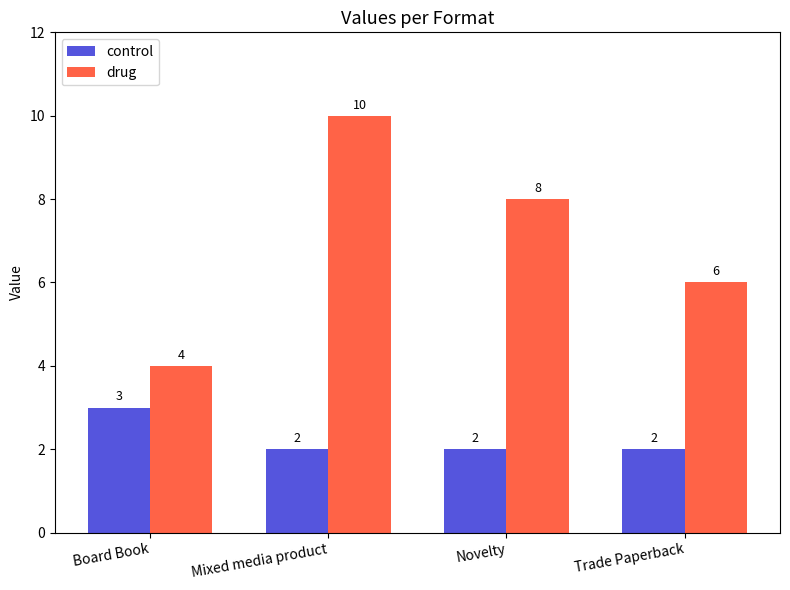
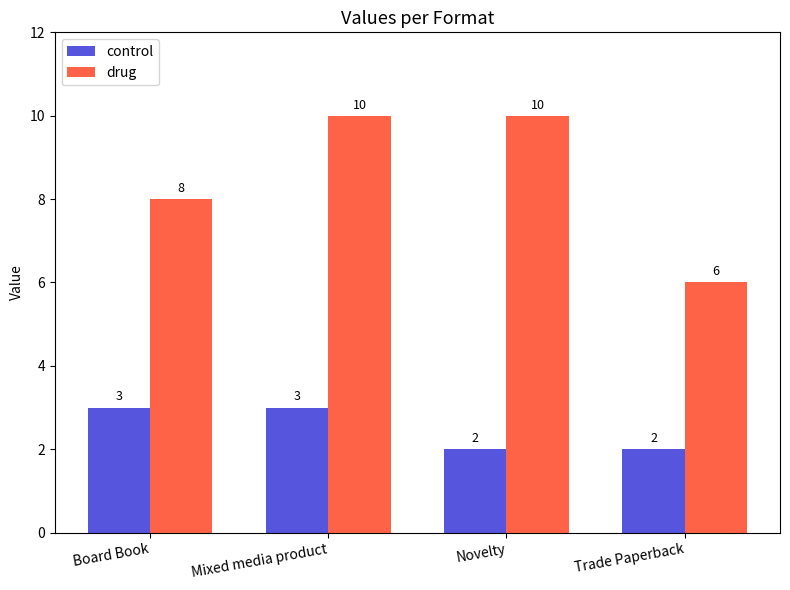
  {
    "control": {
      "Board Book": 3,
-     "Mixed media product": 2,
+     "Mixed media product": 3,
      "Novelty": 2,
      "Trade Paperback": 2
    },
    "drug": {
-     "Board Book": 4,
+     "Board Book": 8,
      "Mixed media product": 10,
-     "Novelty": 8,
+     "Novelty": 10,
      "Trade Paperback": 6
    }
  }
